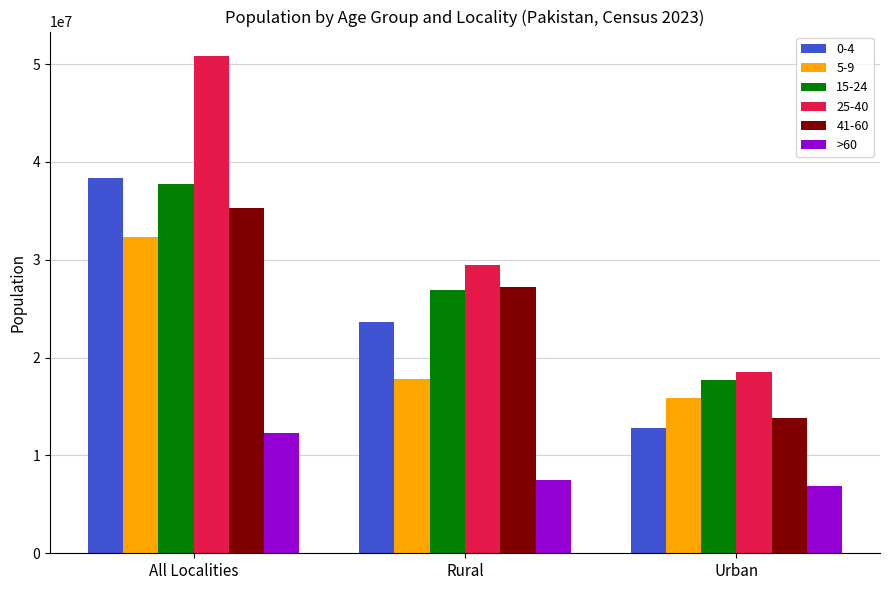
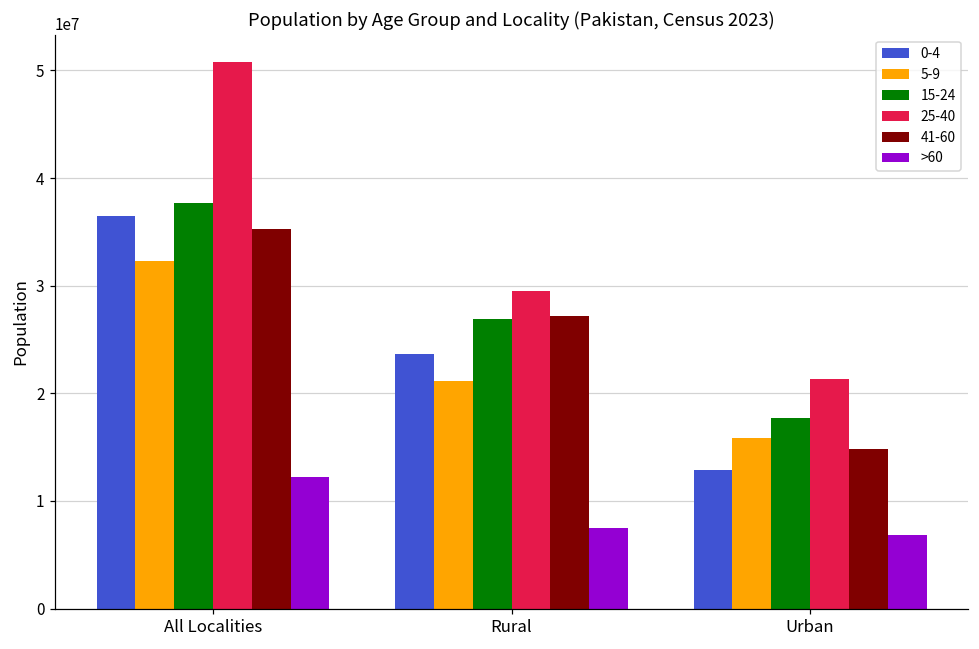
  {
    "0-4": {
-     "All Localities": 38000000,
+     "All Localities": 36000000,
      "Rural": 24000000,
      "Urban": 13000000
    },
    "5-9": {
      "All Localities": 32000000,
-     "Rural": 18000000,
+     "Rural": 21000000,
      "Urban": 16000000
    },
    "15-24": {
      "All Localities": 38000000,
      "Rural": 27000000,
      "Urban": 18000000
    },
    "25-40": {
      "All Localities": 51000000,
      "Rural": 29000000,
-     "Urban": 19000000
+     "Urban": 21000000
    },
    "41-60": {
      "All Localities": 35000000,
      "Rural": 27000000,
-     "Urban": 14000000
+     "Urban": 15000000
    },
    ">60": {
      "All Localities": 12000000,
      "Rural": 8000000,
      "Urban": 7000000
    }
  }
